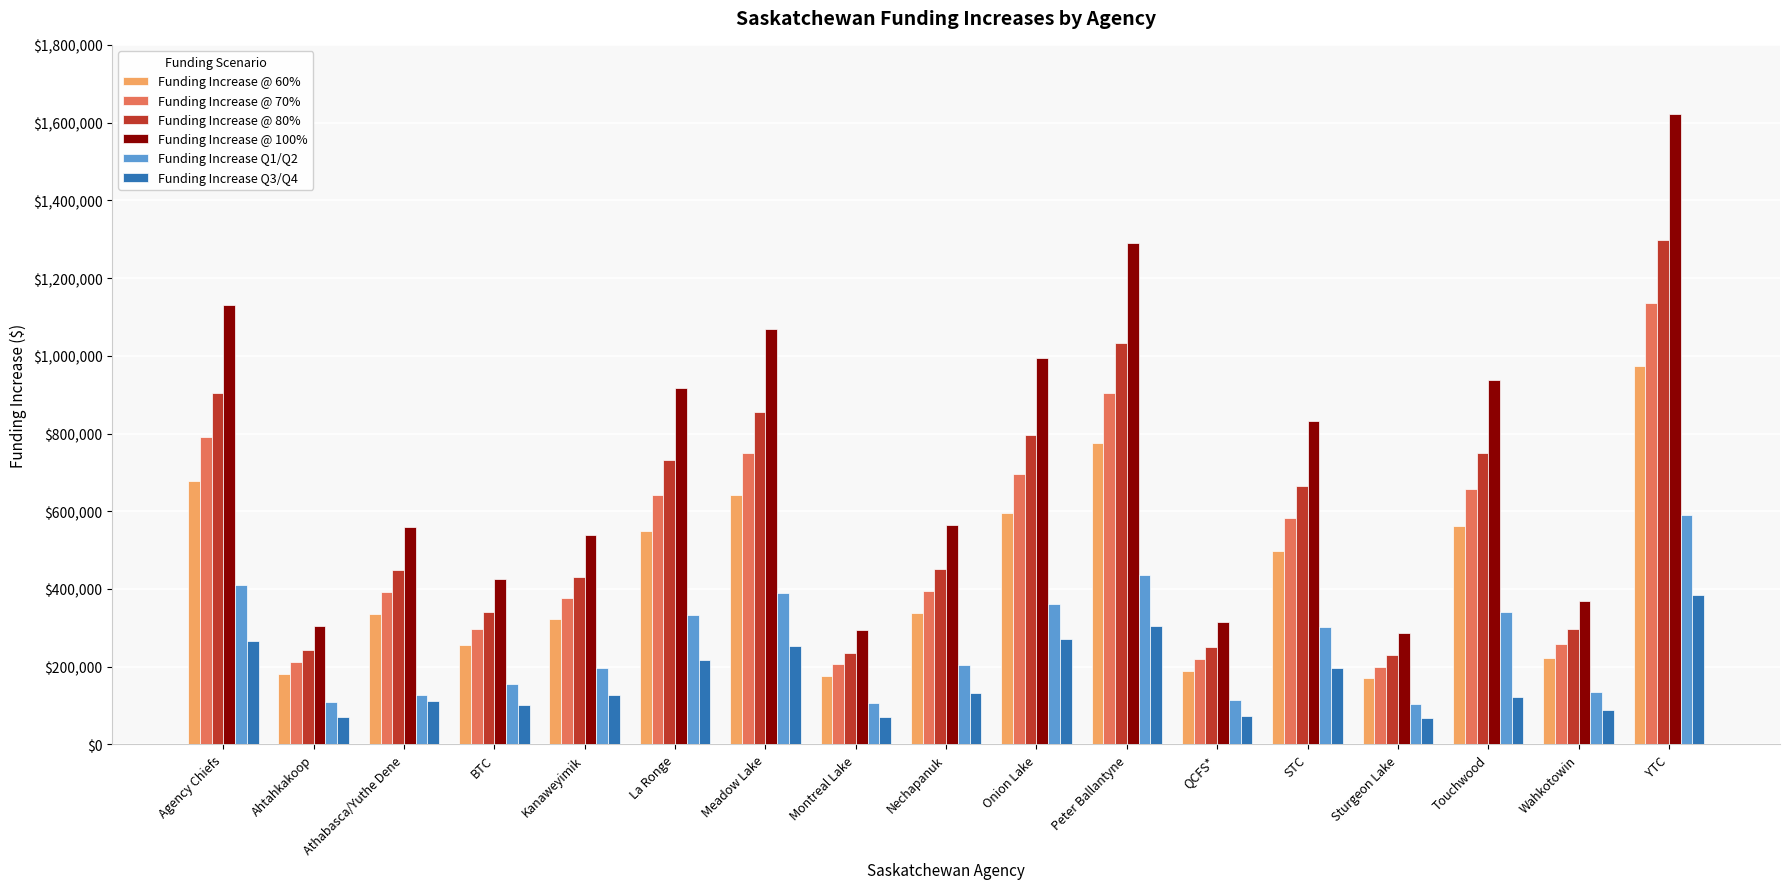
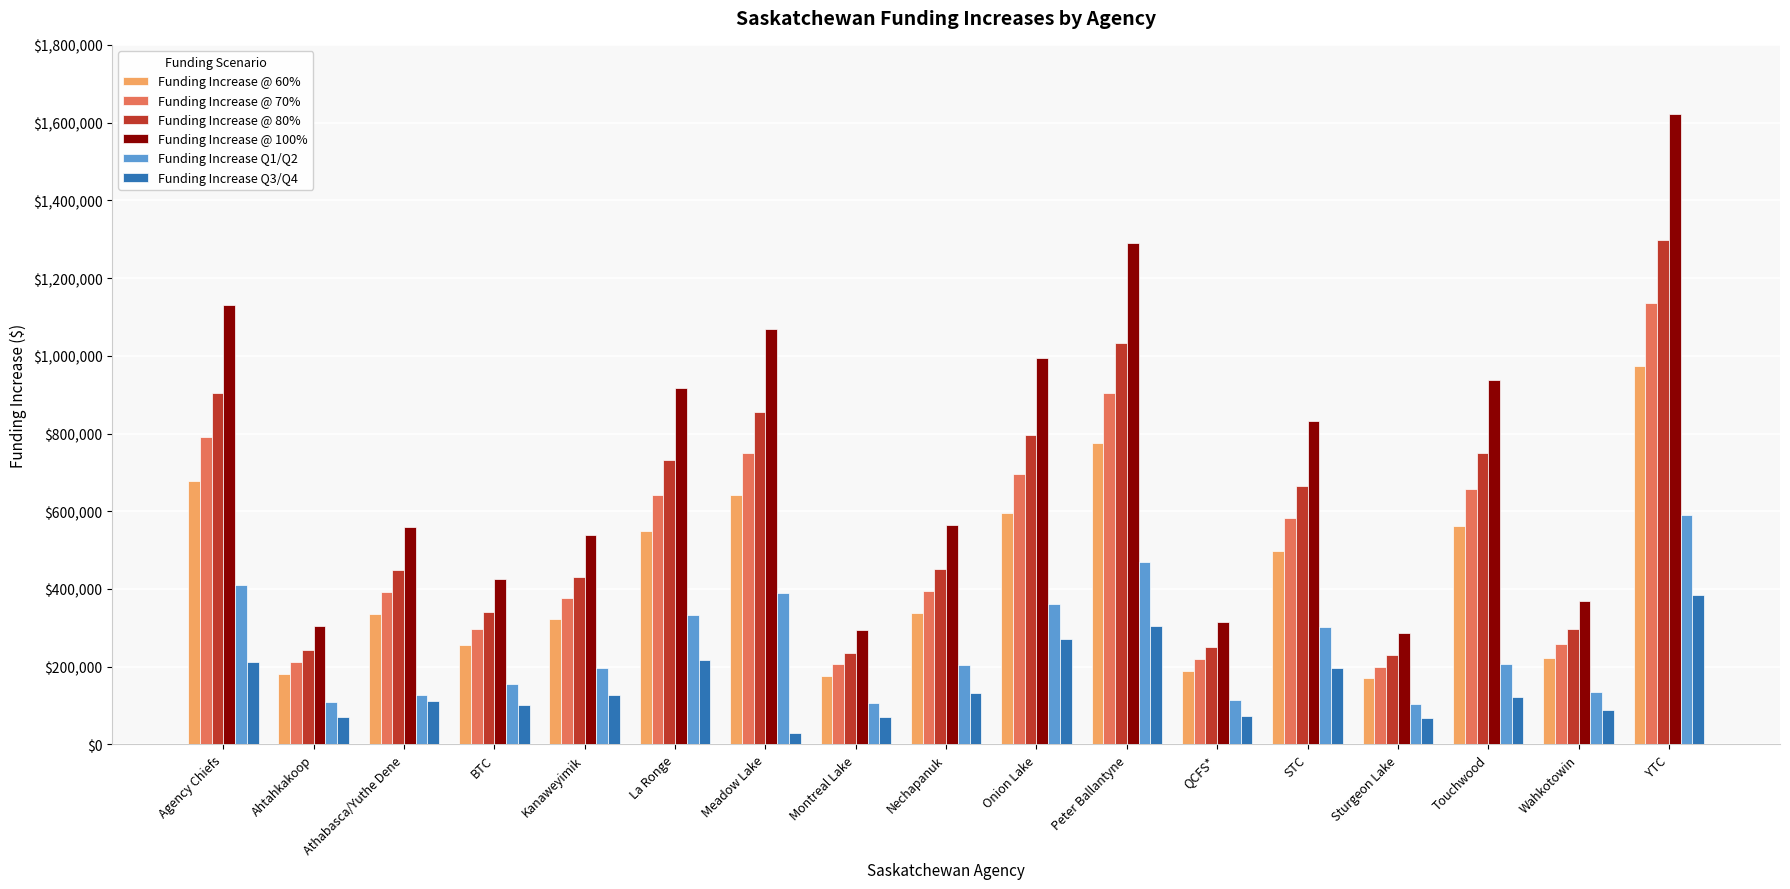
  {
    "Funding Increase @ 80%": {
      "Agency Chiefs": "$910,000",
      "Ahtahkakoop": "$240,000",
      "Athabasca/Yuthe Dene": "$450,000",
      "BTC": "$340,000",
      "Kanaweyimik": "$430,000",
      "La Ronge": "$730,000",
      "Meadow Lake": "$860,000",
      "Montreal Lake": "$240,000",
      "Nechapanuk": "$450,000",
      "Onion Lake": "$800,000",
      "Peter Ballantyne": "$1,030,000",
      "QCFS*": "$250,000",
      "STC": "$670,000",
      "Sturgeon Lake": "$230,000",
      "Touchwood": "$750,000",
      "Wahkotowin": "$300,000",
      "YTC": "$1,300,000"
    },
    "Funding Increase @ 100%": {
      "Agency Chiefs": "$1,130,000",
      "Ahtahkakoop": "$300,000",
      "Athabasca/Yuthe Dene": "$560,000",
      "BTC": "$420,000",
      "Kanaweyimik": "$540,000",
      "La Ronge": "$920,000",
      "Meadow Lake": "$1,070,000",
      "Montreal Lake": "$290,000",
      "Nechapanuk": "$560,000",
      "Onion Lake": "$990,000",
      "Peter Ballantyne": "$1,290,000",
      "QCFS*": "$310,000",
      "STC": "$830,000",
      "Sturgeon Lake": "$290,000",
      "Touchwood": "$940,000",
      "Wahkotowin": "$370,000",
      "YTC": "$1,620,000"
    },
    "Funding Increase Q1/Q2": {
      "Agency Chiefs": "$410,000",
      "Ahtahkakoop": "$110,000",
      "Athabasca/Yuthe Dene": "$130,000",
      "BTC": "$150,000",
      "Kanaweyimik": "$200,000",
      "La Ronge": "$330,000",
      "Meadow Lake": "$390,000",
      "Montreal Lake": "$110,000",
      "Nechapanuk": "$200,000",
      "Onion Lake": "$360,000",
-     "Peter Ballantyne": "$440,000",
+     "Peter Ballantyne": "$470,000",
      "QCFS*": "$110,000",
      "STC": "$300,000",
      "Sturgeon Lake": "$100,000",
-     "Touchwood": "$340,000",
+     "Touchwood": "$210,000",
      "Wahkotowin": "$130,000",
      "YTC": "$590,000"
    },
    "Funding Increase Q3/Q4": {
-     "Agency Chiefs": "$270,000",
+     "Agency Chiefs": "$210,000",
      "Ahtahkakoop": "$70,000",
      "Athabasca/Yuthe Dene": "$110,000",
      "BTC": "$100,000",
      "Kanaweyimik": "$130,000",
      "La Ronge": "$220,000",
-     "Meadow Lake": "$250,000",
+     "Meadow Lake": "$30,000",
      "Montreal Lake": "$70,000",
      "Nechapanuk": "$130,000",
      "Onion Lake": "$270,000",
      "Peter Ballantyne": "$310,000",
      "QCFS*": "$70,000",
      "STC": "$200,000",
      "Sturgeon Lake": "$70,000",
      "Touchwood": "$120,000",
      "Wahkotowin": "$90,000",
      "YTC": "$380,000"
    }
  }
